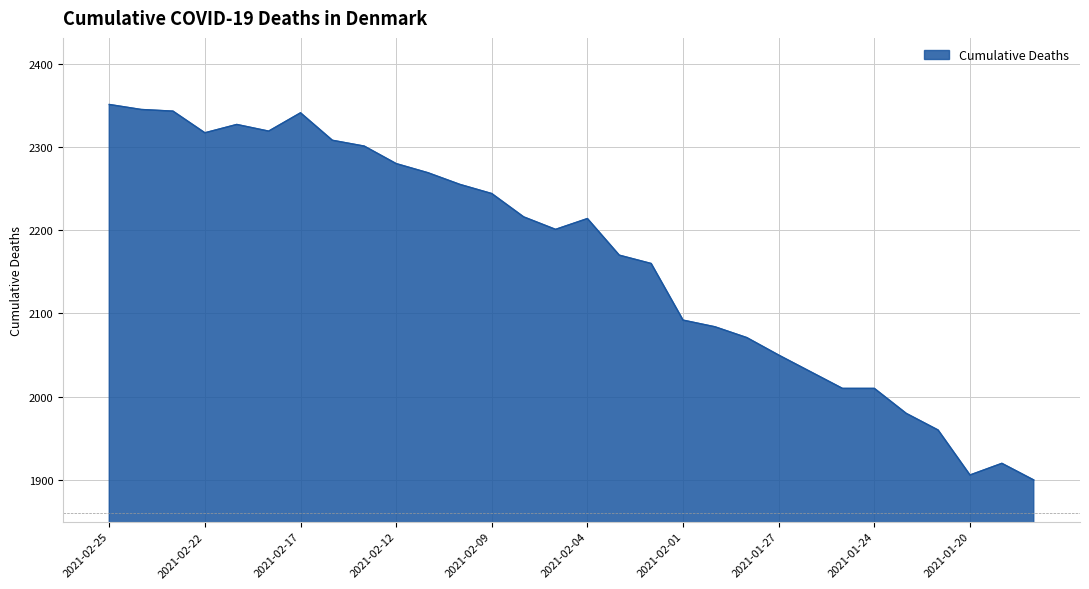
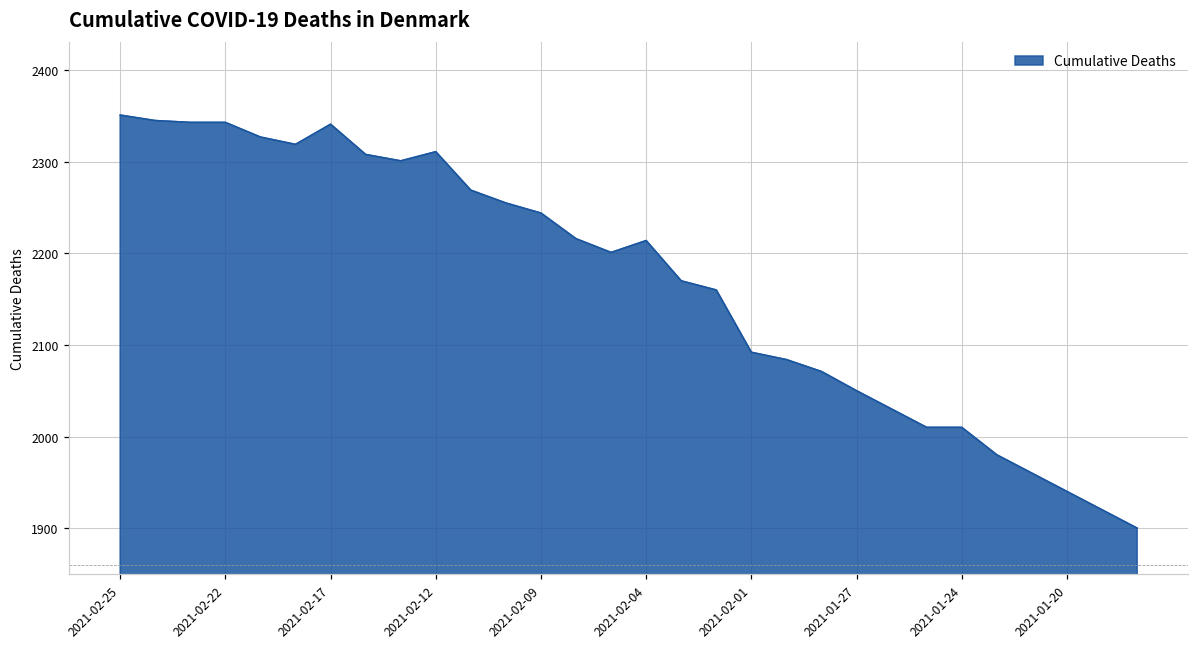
  {
    "2021-02-25": 2350,
-   "2021-02-22": 2320,
+   "2021-02-22": 2340,
    "2021-02-17": 2340,
-   "2021-02-12": 2280,
+   "2021-02-12": 2310,
    "2021-02-09": 2240,
    "2021-02-04": 2210,
    "2021-02-01": 2090,
    "2021-01-27": 2050,
    "2021-01-24": 2010,
-   "2021-01-20": 1910
+   "2021-01-20": 1940
  }
